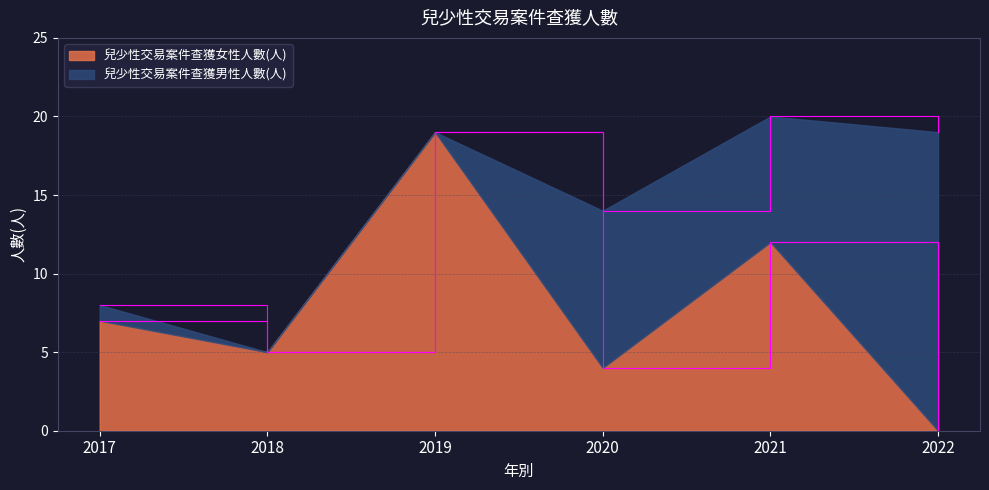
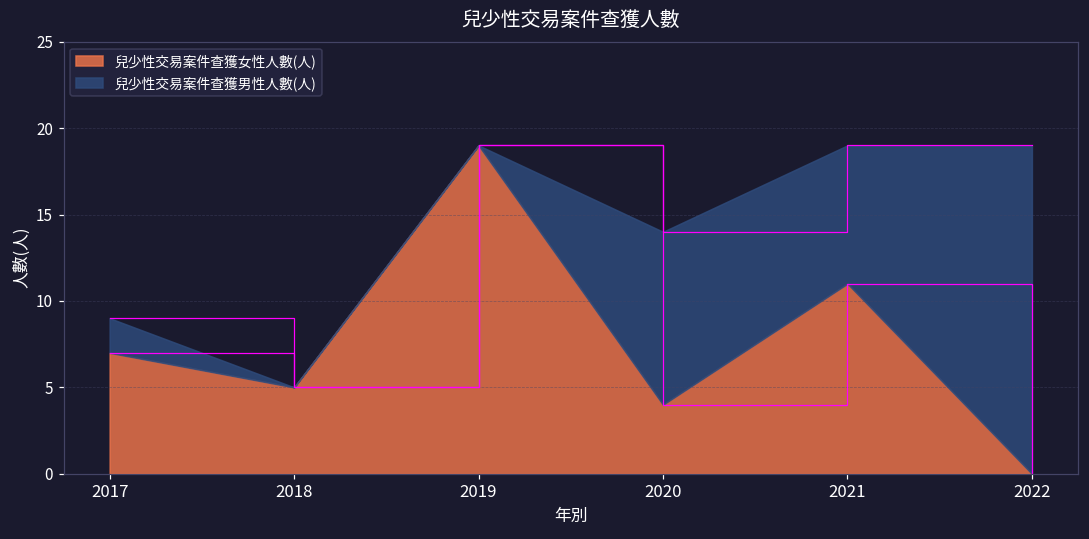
  {
    "兒少性交易案件查獲女性人數(人)": {
      "2017": 7,
      "2020": 4,
-     "2021": 12,
+     "2021": 11,
      "2022": 0
    },
    "兒少性交易案件查獲男性人數(人)": {
-     "2017": 1,
+     "2017": 2,
      "2020": 10,
      "2021": 8,
      "2022": 19
    }
  }
